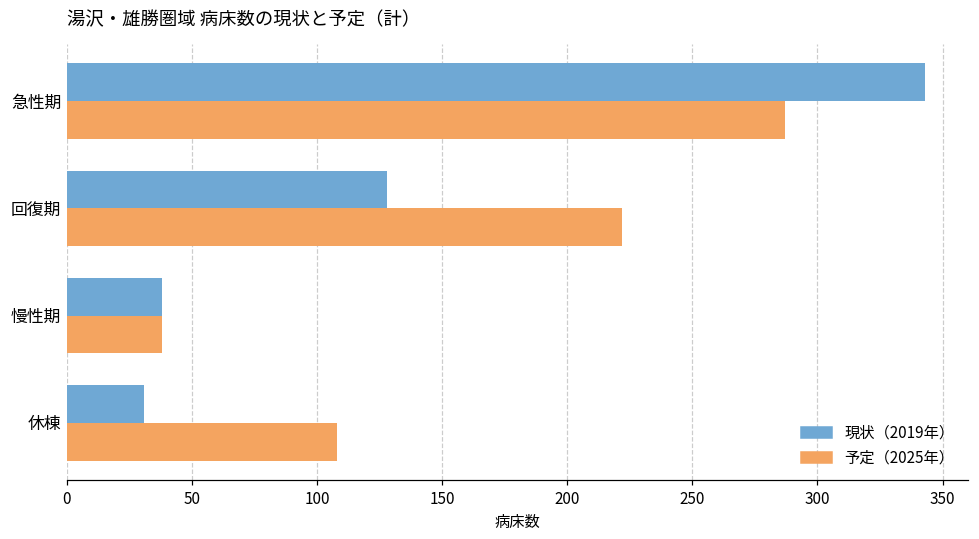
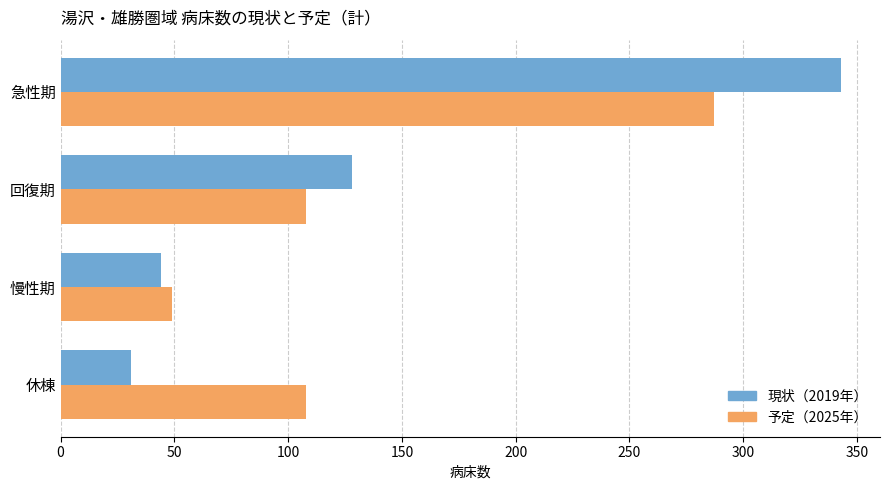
  {
    "現状（2019年）": {
      "急性期": 343,
      "回復期": 128,
-     "慢性期": 38,
+     "慢性期": 44,
      "休棟": 31
    },
    "予定（2025年）": {
      "急性期": 287,
-     "回復期": 222,
-     "慢性期": 38,
+     "回復期": 108,
+     "慢性期": 49,
      "休棟": 108
    }
  }
